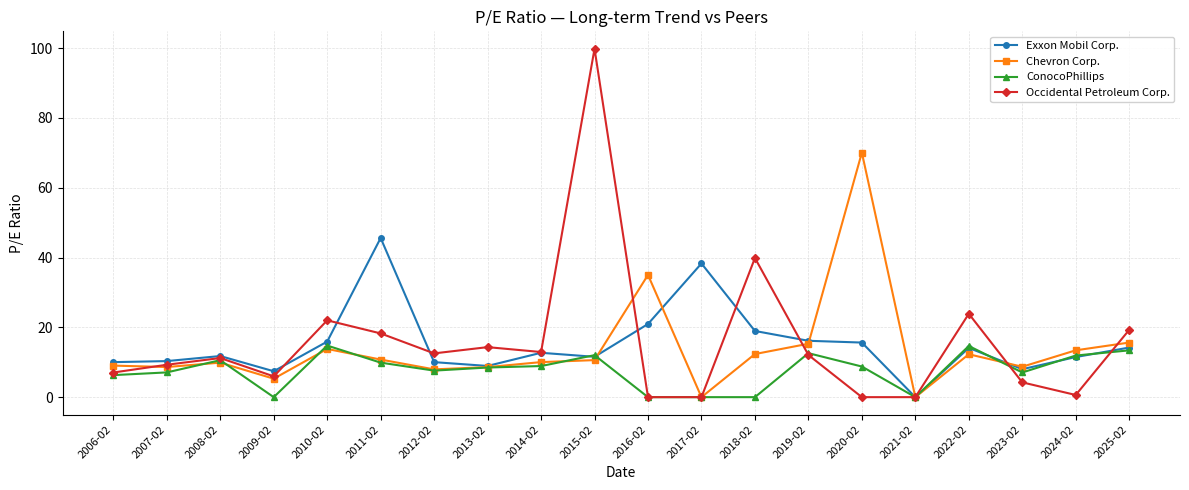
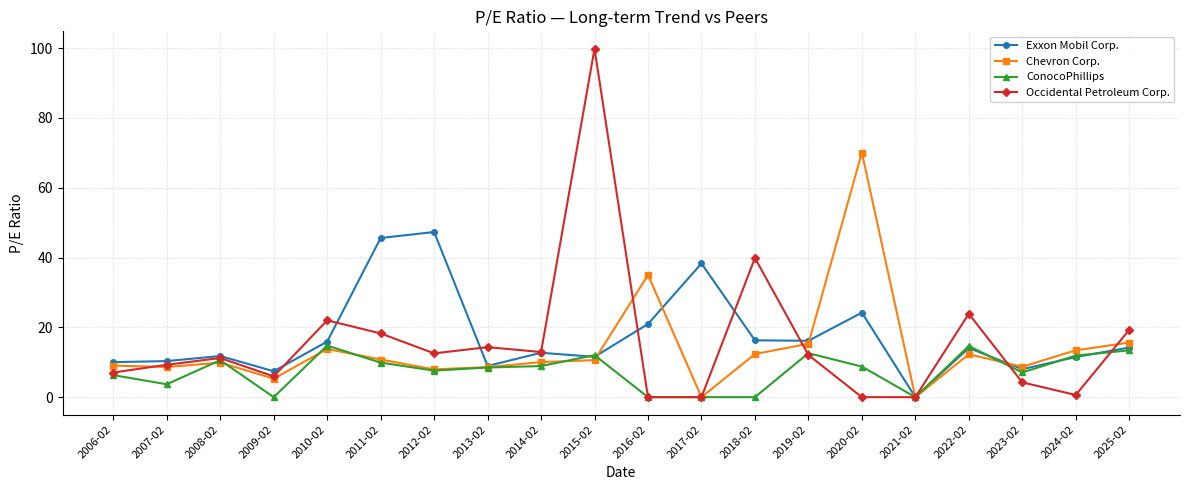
  {
    "Exxon Mobil Corp.": {
      "2006-02": 10,
      "2007-02": 10,
      "2009-02": 7,
      "2010-02": 16,
      "2011-02": 46,
-     "2012-02": 10,
+     "2012-02": 47,
      "2016-02": 21,
      "2017-02": 38,
-     "2018-02": 19,
+     "2018-02": 16,
      "2019-02": 16,
-     "2020-02": 16,
+     "2020-02": 24,
      "2025-02": 14
    },
    "Chevron Corp.": {
      "2006-02": 9,
      "2010-02": 14,
      "2011-02": 11,
      "2014-02": 10,
      "2015-02": 11,
      "2016-02": 35,
      "2018-02": 12,
      "2019-02": 15,
      "2020-02": 70,
      "2022-02": 12,
      "2024-02": 13,
      "2025-02": 16
    },
    "ConocoPhillips": {
      "2006-02": 6,
-     "2007-02": 7,
+     "2007-02": 4,
      "2009-02": 0,
      "2010-02": 15,
      "2011-02": 10,
      "2014-02": 9,
      "2018-02": 0,
      "2020-02": 9,
      "2023-02": 7,
      "2025-02": 13
    },
    "Occidental Petroleum Corp.": {
      "2006-02": 7,
      "2010-02": 22,
      "2011-02": 18,
      "2012-02": 13,
      "2013-02": 14,
      "2015-02": 100,
      "2018-02": 40,
      "2020-02": 0,
      "2022-02": 24,
      "2023-02": 4,
      "2024-02": 1,
      "2025-02": 19
    }
  }
